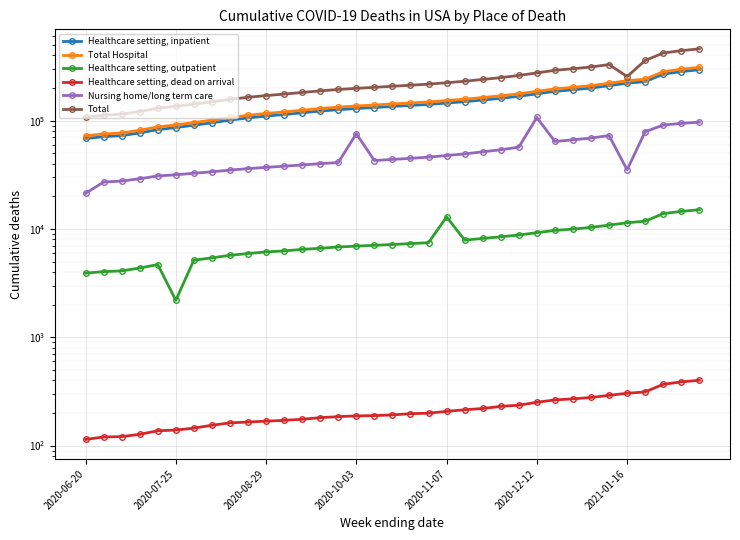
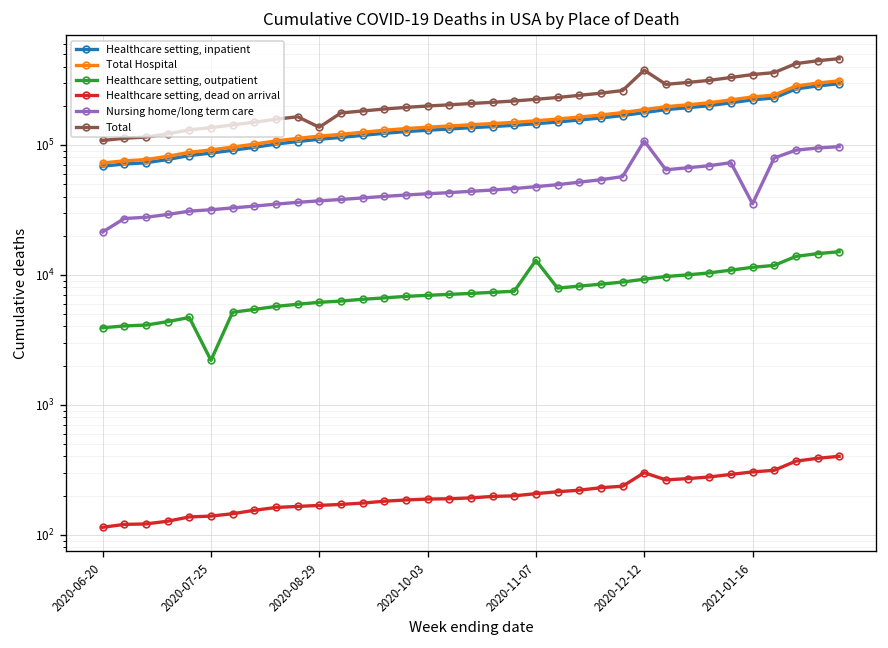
  {
    "Healthcare setting, inpatient": {
      "2020-06-20": 70000,
      "2020-07-25": 90000,
      "2020-08-29": 110000
    },
    "Total Hospital": {
      "2020-06-20": 70000,
      "2020-07-25": 90000,
      "2020-08-29": 120000
    },
    "Healthcare setting, outpatient": {
      "2020-06-20": 3900,
      "2020-07-25": 2200,
      "2020-08-29": 6000,
      "2020-10-03": 7000,
      "2020-11-07": 13000,
      "2020-12-12": 9000,
      "2021-01-16": 11000
    },
    "Healthcare setting, dead on arrival": {
      "2020-06-20": 110,
      "2020-07-25": 140,
      "2020-08-29": 170,
      "2020-10-03": 190,
      "2020-11-07": 210,
-     "2020-12-12": 250,
+     "2020-12-12": 300,
      "2021-01-16": 300
    },
    "Nursing home/long term care": {
      "2020-06-20": 21000,
      "2020-07-25": 32000,
      "2020-08-29": 37000,
-     "2020-10-03": 80000,
+     "2020-10-03": 42000,
      "2020-11-07": 50000,
      "2020-12-12": 110000,
      "2021-01-16": 35000
    },
    "Total": {
-     "2020-08-29": 170000,
+     "2020-08-29": 140000,
      "2020-10-03": 200000,
      "2020-11-07": 220000,
-     "2020-12-12": 280000,
-     "2021-01-16": 260000
+     "2020-12-12": 380000,
+     "2021-01-16": 350000
    }
  }
